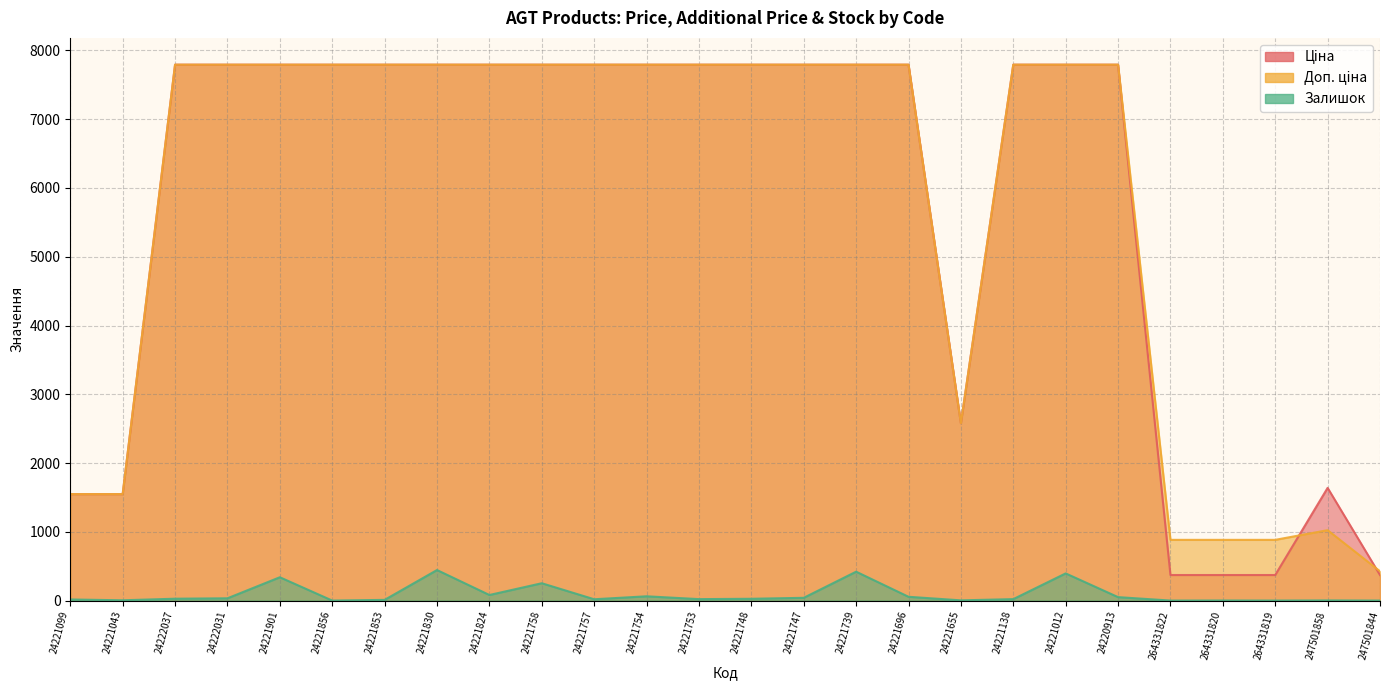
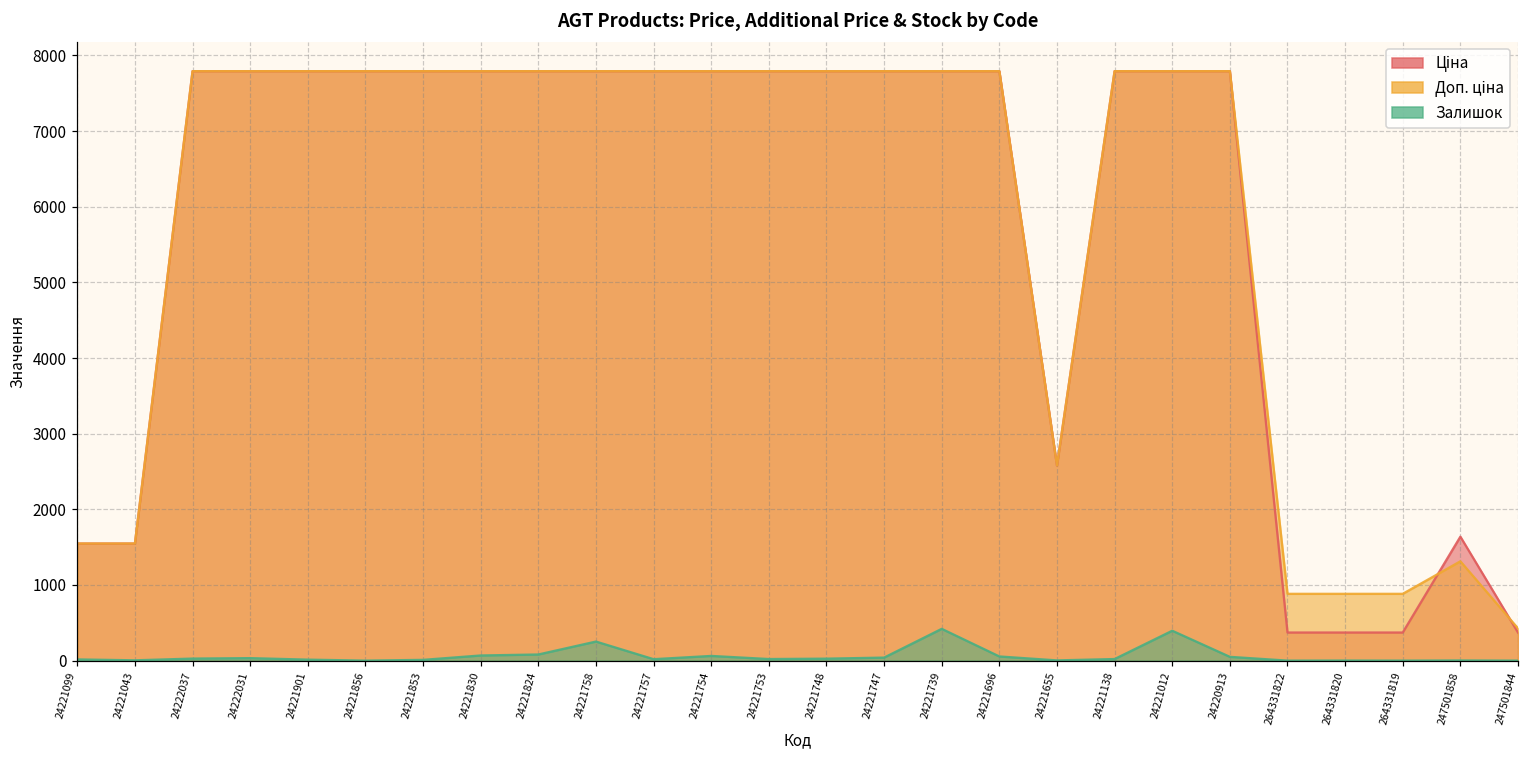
  {
    "Ціна": {
      "264331822": 400,
      "264331820": 400,
      "264331819": 400,
      "247501858": 1600,
      "247501844": 400
    },
    "Доп. ціна": {
      "264331822": 900,
      "264331820": 900,
      "264331819": 900,
-     "247501858": 1000,
+     "247501858": 1300,
      "247501844": 400
    },
    "Залишок": {
      "24221099": 0,
      "24221043": 0,
      "24222037": 0,
      "24222031": 0,
-     "24221901": 300,
+     "24221901": 0,
      "24221856": 0,
      "24221853": 0,
-     "24221830": 400,
+     "24221830": 100,
      "24221824": 100,
      "24221758": 300,
      "24221757": 0,
      "24221754": 100,
      "24221753": 0,
      "24221748": 0,
      "24221747": 0,
      "24221739": 400,
      "24221696": 100,
      "24221655": 0,
      "24221138": 0,
      "24221012": 400,
      "24220913": 100,
      "264331822": 0,
      "264331820": 0,
      "264331819": 0,
      "247501858": 0,
      "247501844": 0
    }
  }
